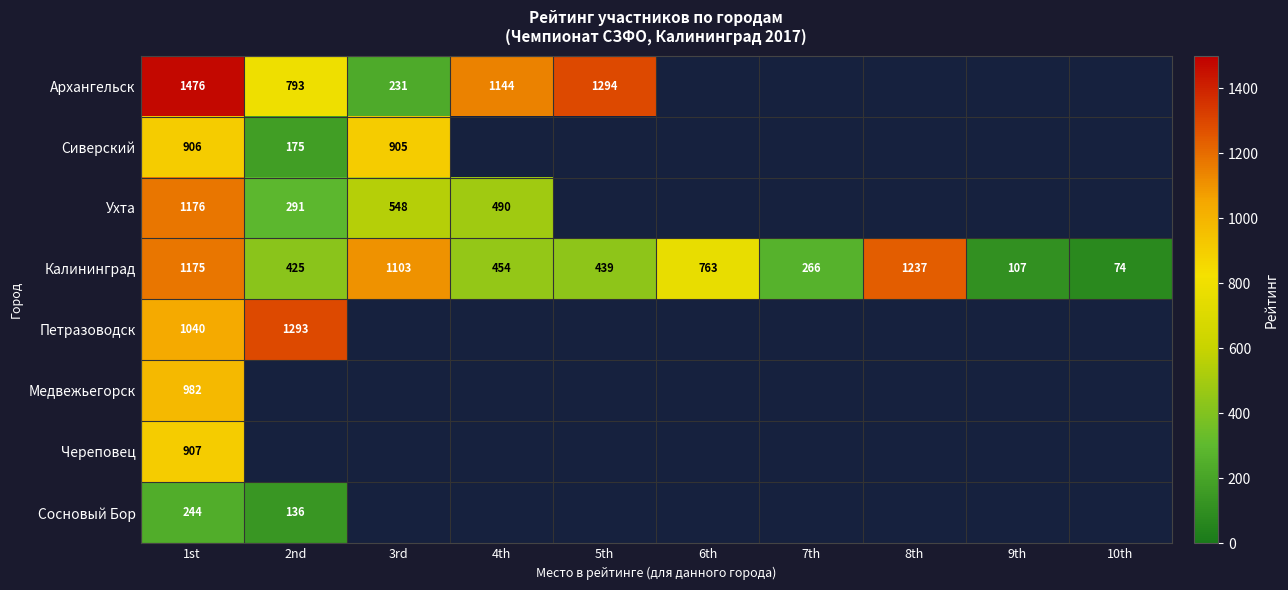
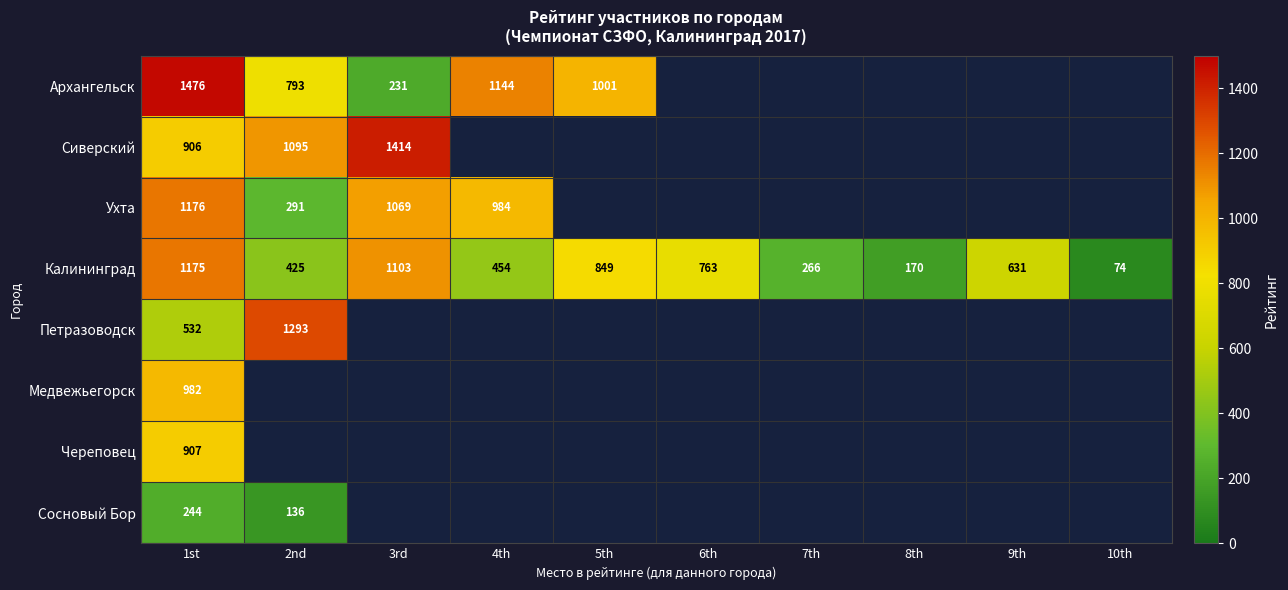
  {
    "Архангельск": {
      "1st": 1476,
      "2nd": 793,
      "3rd": 231,
      "4th": 1144,
-     "5th": 1294
+     "5th": 1001
    },
    "Сиверский": {
      "1st": 906,
-     "2nd": 175,
-     "3rd": 905
+     "2nd": 1095,
+     "3rd": 1414
    },
    "Ухта": {
      "1st": 1176,
      "2nd": 291,
-     "3rd": 548,
-     "4th": 490
+     "3rd": 1069,
+     "4th": 984
    },
    "Калининград": {
      "1st": 1175,
      "2nd": 425,
      "3rd": 1103,
      "4th": 454,
-     "5th": 439,
+     "5th": 849,
      "6th": 763,
      "7th": 266,
-     "8th": 1237,
-     "9th": 107,
+     "8th": 170,
+     "9th": 631,
      "10th": 74
    },
    "Петразоводск": {
-     "1st": 1040,
+     "1st": 532,
      "2nd": 1293
    },
    "Медвежьегорск": {
      "1st": 982
    },
    "Череповец": {
      "1st": 907
    },
    "Сосновый Бор": {
      "1st": 244,
      "2nd": 136
    }
  }
